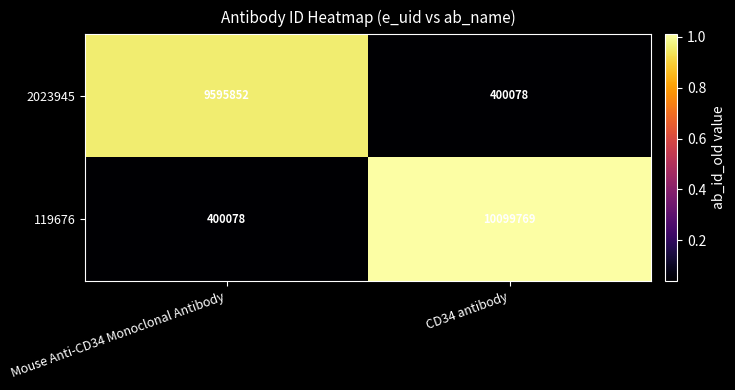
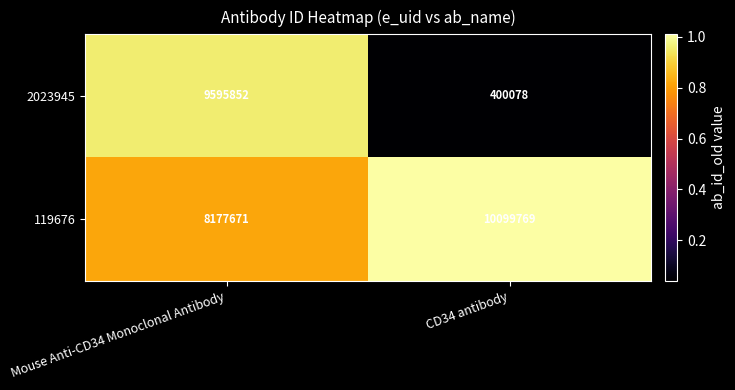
  {
    "2023945": {
      "Mouse Anti-CD34 Monoclonal Antibody": 9595852,
      "CD34 antibody": 400078
    },
    "119676": {
-     "Mouse Anti-CD34 Monoclonal Antibody": 400078,
+     "Mouse Anti-CD34 Monoclonal Antibody": 8177671,
      "CD34 antibody": 10099769
    }
  }
